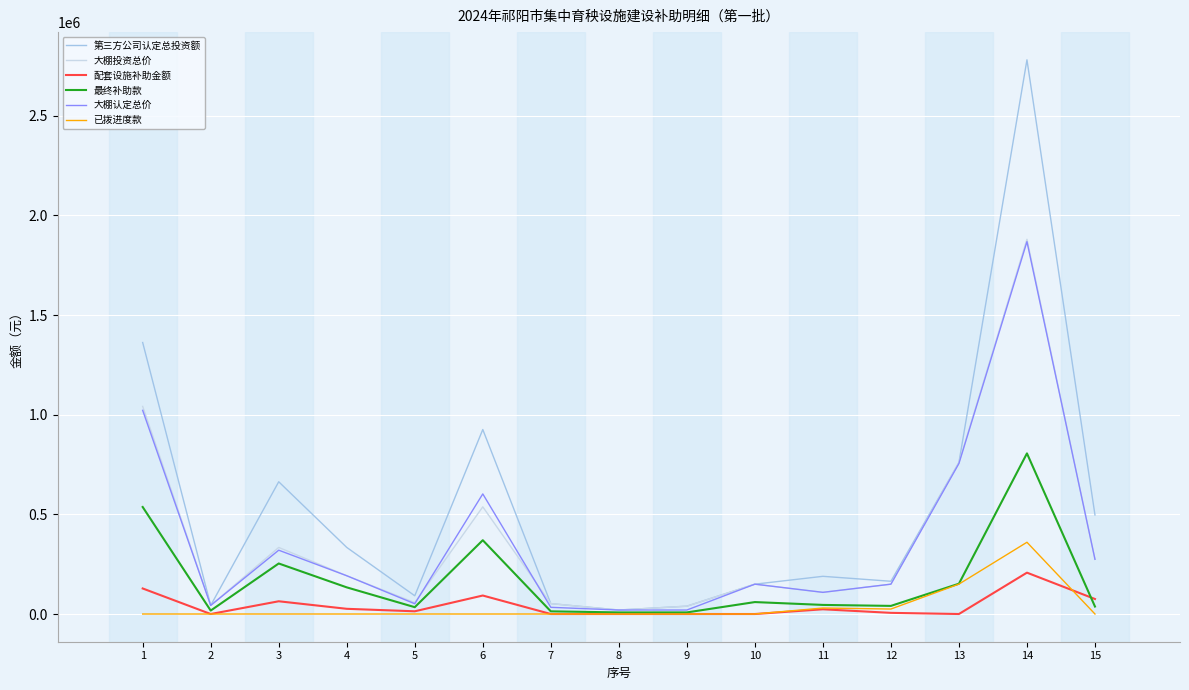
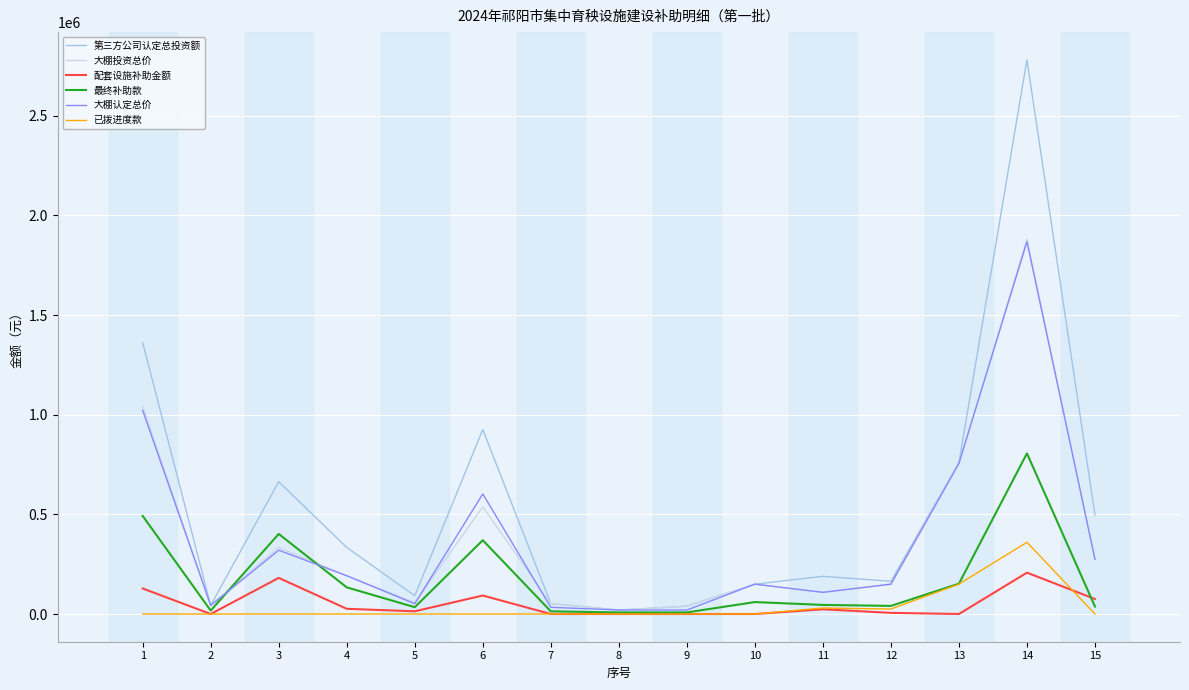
  {
    "配套设施补助金额": {
      "1": 130000,
-     "3": 60000,
+     "3": 180000,
      "4": 30000,
      "5": 10000,
      "6": 90000,
      "12": 10000,
      "13": 0,
      "14": 210000,
      "15": 80000
    },
    "最终补助款": {
-     "1": 540000,
+     "1": 490000,
      "2": 20000,
-     "3": 250000,
+     "3": 400000,
      "4": 130000,
      "5": 30000,
      "6": 370000,
      "7": 10000,
      "10": 60000,
      "11": 50000,
      "12": 40000,
      "14": 810000,
      "15": 40000
    },
    "大棚认定总价": {
      "1": 1020000,
      "3": 320000,
      "6": 600000,
      "7": 30000
    },
    "已拨进度款": {
      "1": 0,
      "3": 0,
      "4": 0,
      "5": 0,
      "6": 0,
      "12": 30000,
      "14": 360000,
      "15": 0
    }
  }
